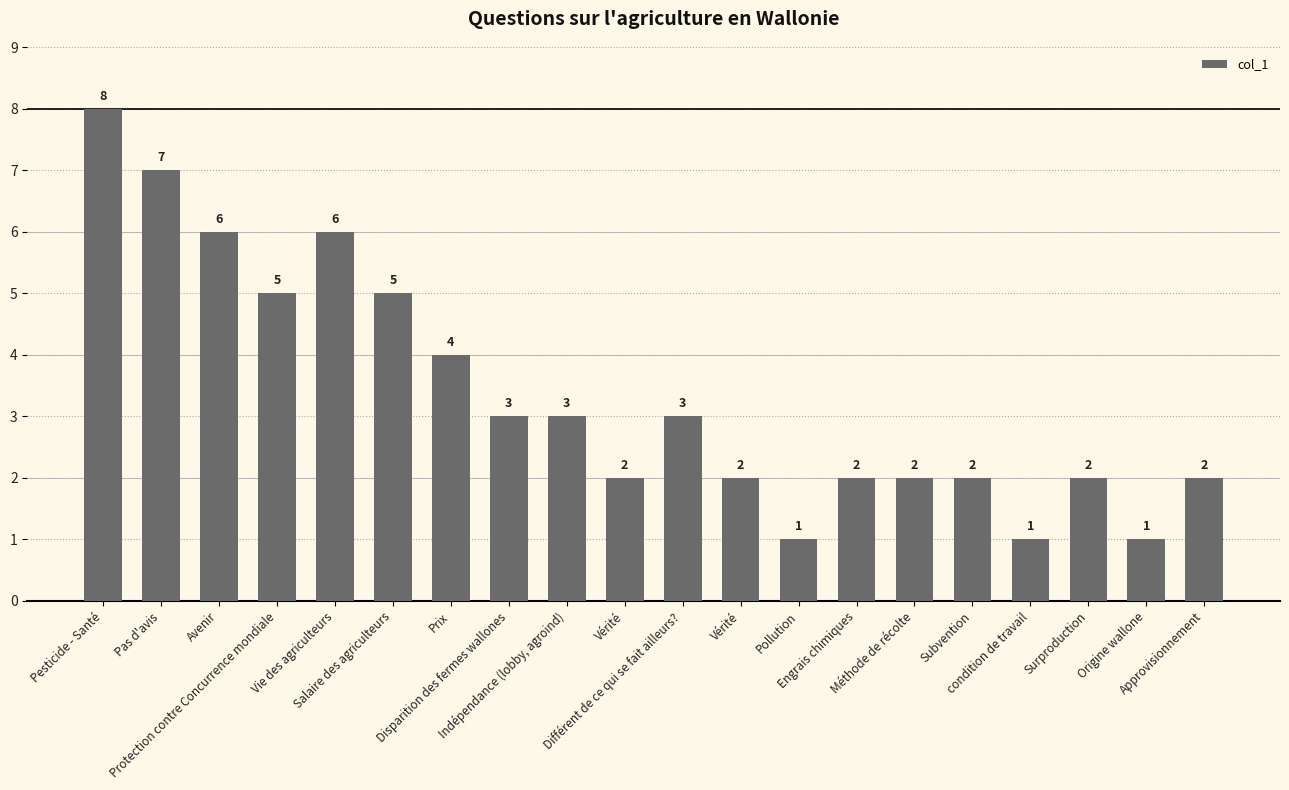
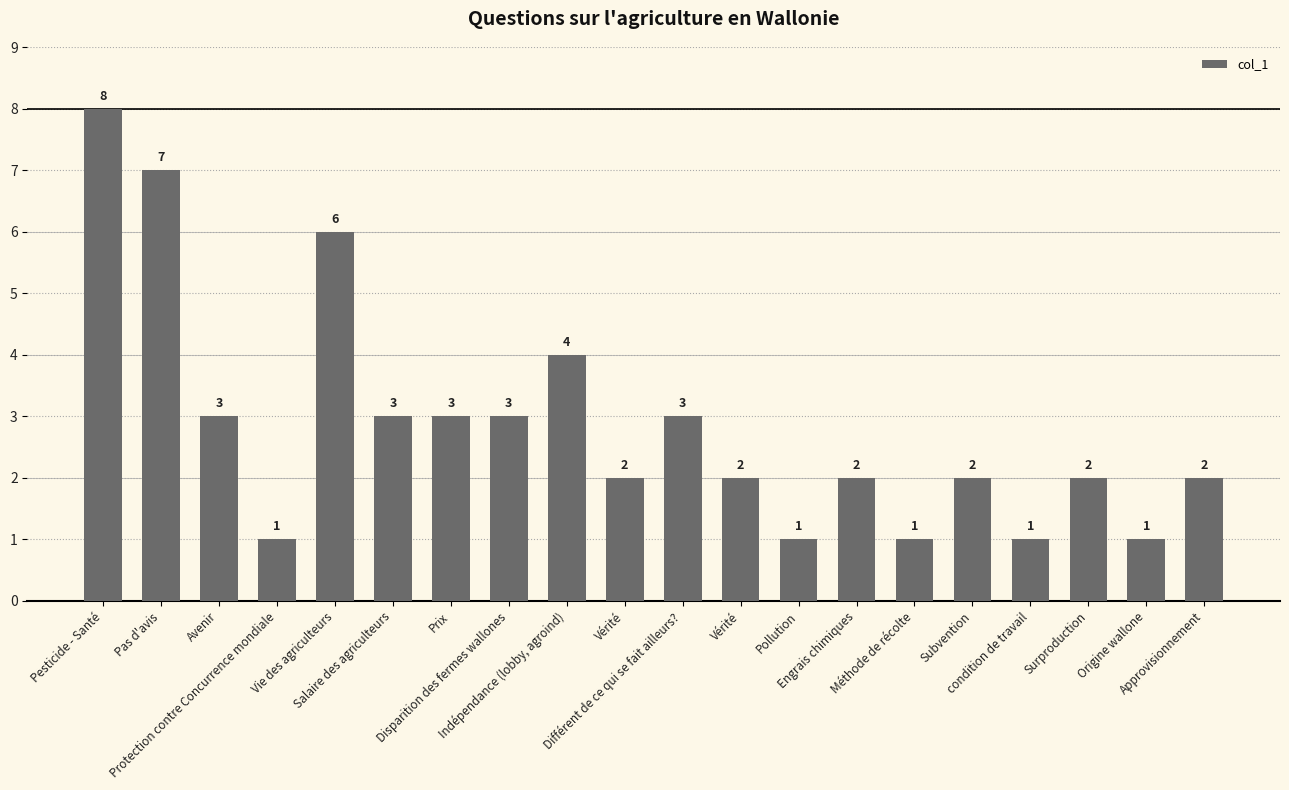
  {
    "Pesticide - Santé": 8,
    "Pas d'avis": 7,
-   "Avenir": 6,
-   "Protection contre Concurrence mondiale": 5,
+   "Avenir": 3,
+   "Protection contre Concurrence mondiale": 1,
    "Vie des agriculteurs": 6,
-   "Salaire des agriculteurs": 5,
-   "Prix": 4,
+   "Salaire des agriculteurs": 3,
+   "Prix": 3,
    "Disparition des fermes wallones": 3,
-   "Indépendance (lobby, agroind)": 3,
+   "Indépendance (lobby, agroind)": 4,
    "Différent de ce qui se fait ailleurs?": 3,
    "Pollution": 1,
    "Engrais chimiques": 2,
-   "Méthode de récolte": 2,
+   "Méthode de récolte": 1,
    "Subvention": 2,
    "condition de travail": 1,
    "Surproduction": 2,
    "Origine wallone": 1,
    "Approvisionnement": 2
  }
